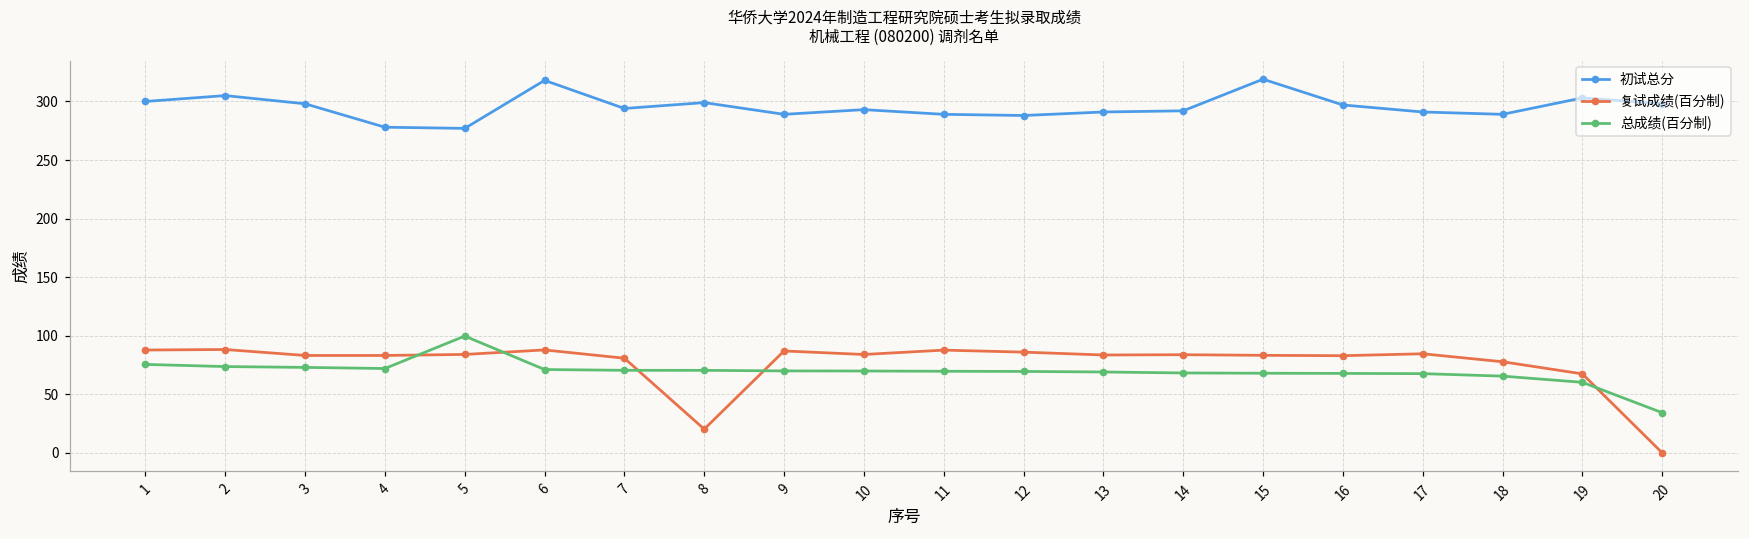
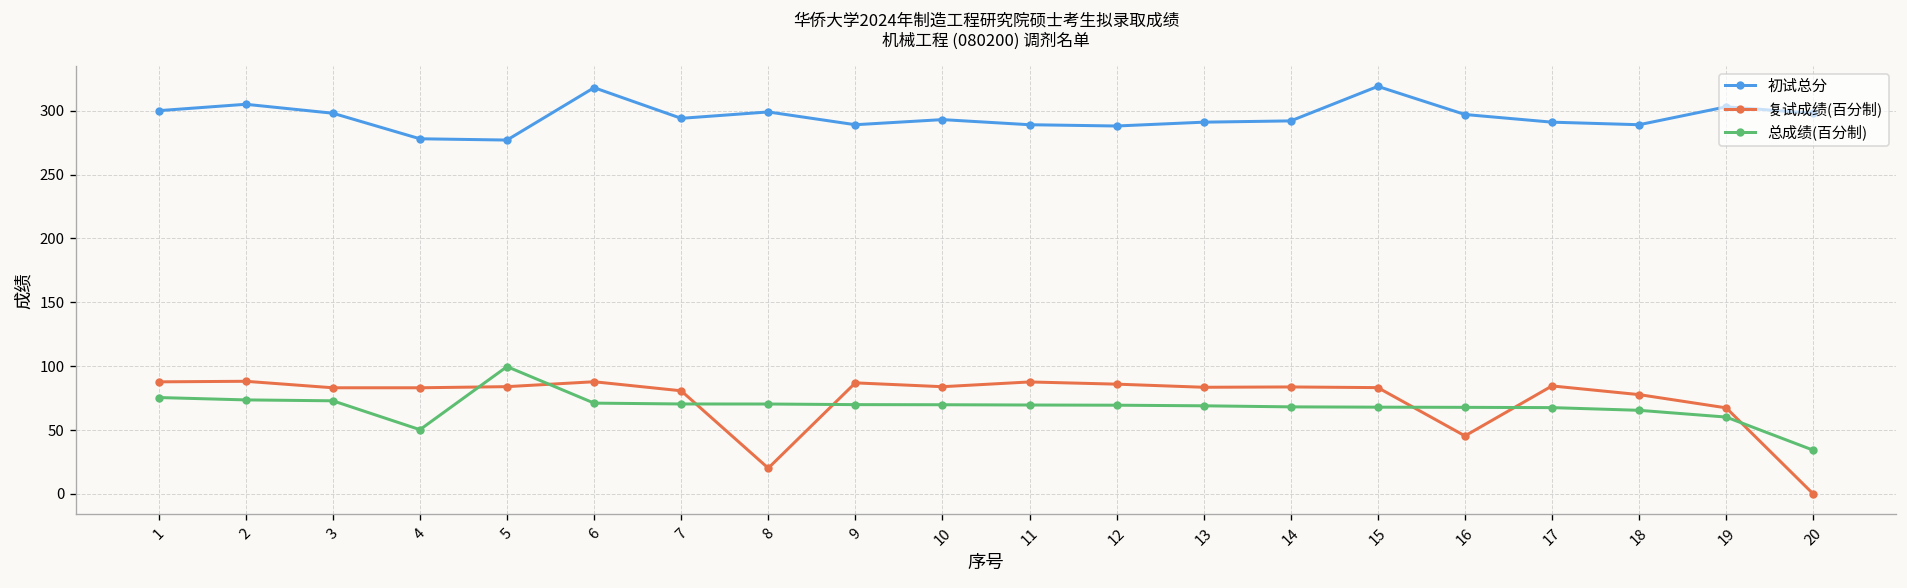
  {
    "初试总分": {
      "1": 300,
      "2": 305,
      "3": 298,
      "4": 278,
      "5": 277,
      "6": 318,
      "7": 294,
      "8": 299,
      "9": 289,
      "10": 293,
      "11": 289,
      "12": 288,
      "13": 291,
      "14": 292,
      "15": 319,
      "16": 297,
      "17": 291,
      "18": 289
    },
    "复试成绩(百分制)": {
      "1": 88,
      "2": 88,
      "3": 83,
      "4": 83,
      "5": 84,
      "6": 88,
      "7": 81,
      "8": 20,
      "9": 87,
      "10": 84,
      "11": 88,
      "12": 86,
      "13": 84,
      "14": 84,
      "15": 83,
-     "16": 83,
+     "16": 45,
      "17": 85,
      "18": 78,
      "19": 67,
      "20": 0
    },
    "总成绩(百分制)": {
      "1": 75,
      "2": 74,
      "3": 73,
-     "4": 72,
+     "4": 50,
      "5": 100,
      "6": 71,
      "7": 70,
      "8": 70,
      "9": 70,
      "10": 70,
      "11": 70,
      "12": 69,
      "13": 69,
      "14": 68,
      "15": 68,
      "16": 68,
      "17": 68,
      "18": 65,
      "19": 60,
      "20": 34
    }
  }
